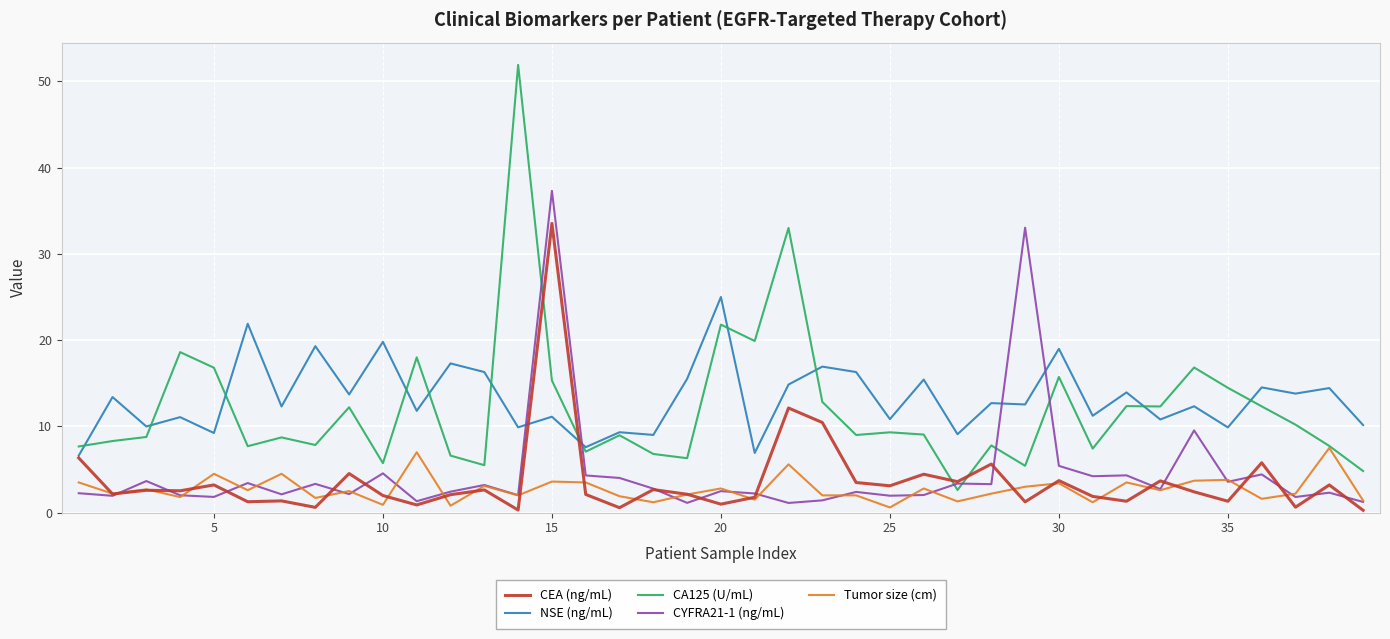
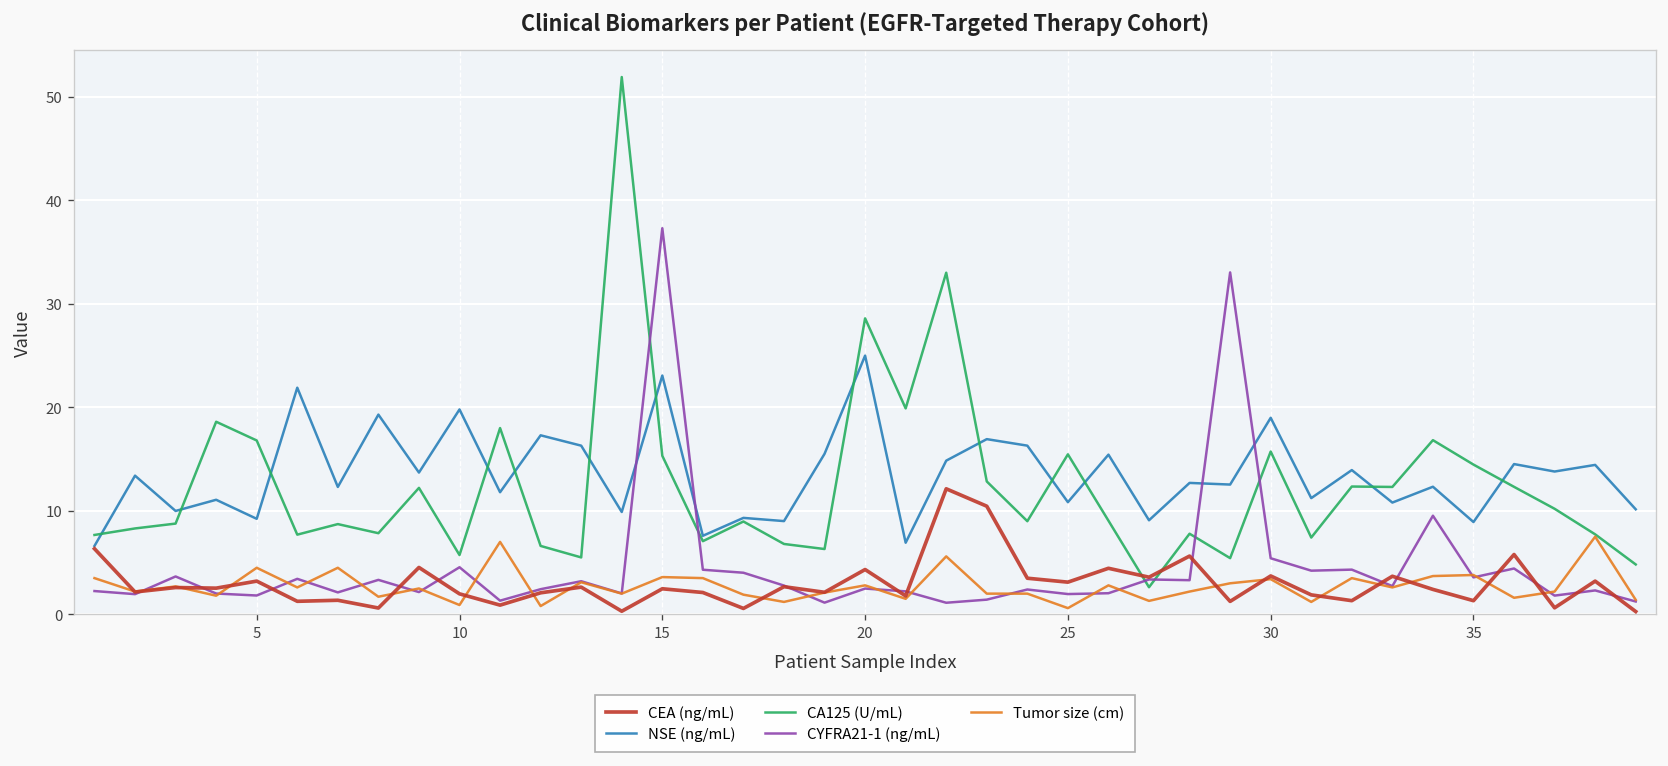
  {
    "CEA (ng/mL)": {
      "5": 3,
      "10": 2,
-     "15": 34,
-     "20": 1,
+     "15": 2,
+     "20": 4,
      "25": 3,
      "30": 4,
      "35": 1
    },
    "NSE (ng/mL)": {
      "5": 9,
      "10": 20,
-     "15": 11,
+     "15": 23,
      "20": 25,
      "25": 11,
      "30": 19,
-     "35": 10
+     "35": 9
    },
    "CA125 (U/mL)": {
      "5": 17,
      "10": 6,
      "15": 15,
-     "20": 22,
-     "25": 9,
+     "20": 29,
+     "25": 15,
      "30": 16,
      "35": 14
    },
    "CYFRA21-1 (ng/mL)": {
      "5": 2,
      "10": 5,
      "15": 37,
      "20": 2,
      "25": 2,
      "30": 5
    },
    "Tumor size (cm)": {
      "5": 5,
      "10": 1,
      "15": 4,
      "20": 3,
      "25": 1,
      "30": 3
    }
  }
